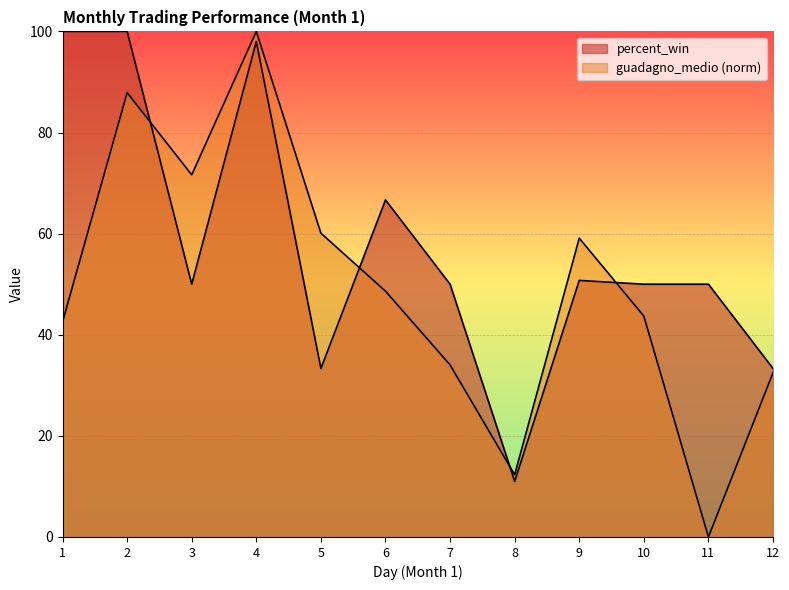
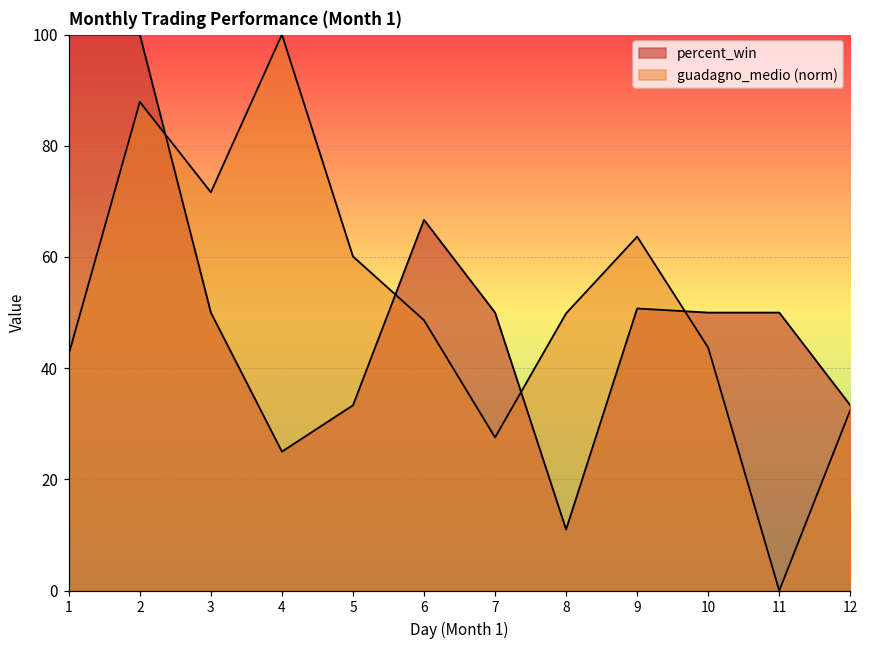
  {
    "percent_win": {
      "1": 100,
      "2": 100,
      "3": 50,
-     "4": 98,
+     "4": 25,
      "5": 33,
      "6": 67,
      "7": 50,
      "8": 11,
      "9": 51,
      "10": 50,
      "11": 50,
      "12": 33
    },
    "guadagno_medio (norm)": {
      "1": 43,
      "2": 88,
      "3": 72,
      "4": 100,
      "5": 60,
      "6": 49,
-     "7": 34,
-     "8": 12,
-     "9": 59,
+     "7": 28,
+     "8": 50,
+     "9": 64,
      "10": 44,
      "11": 0,
      "12": 32
    }
  }
